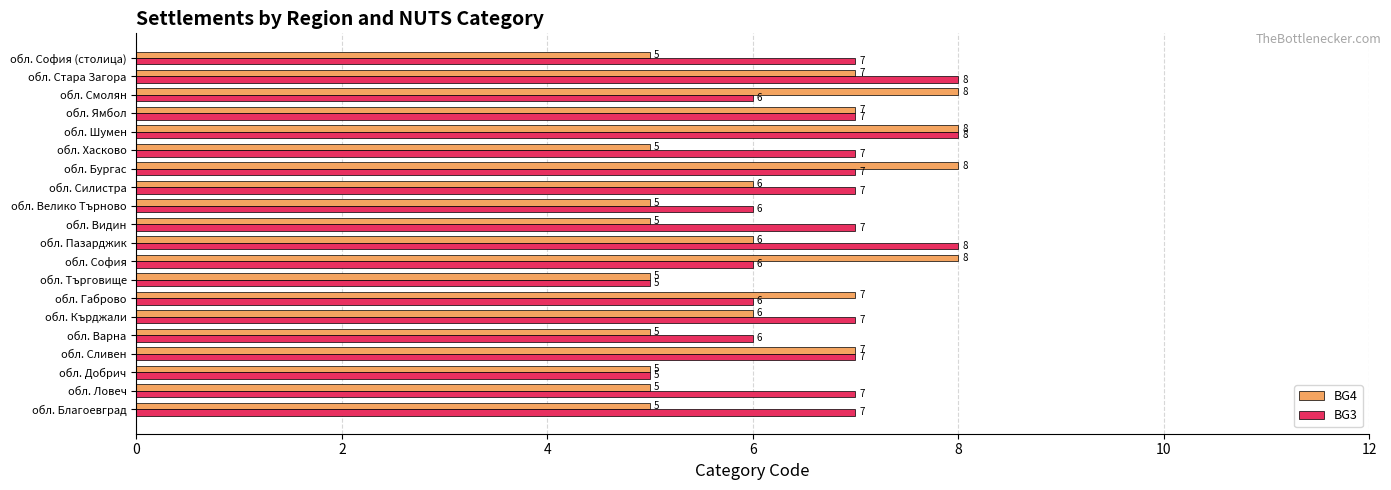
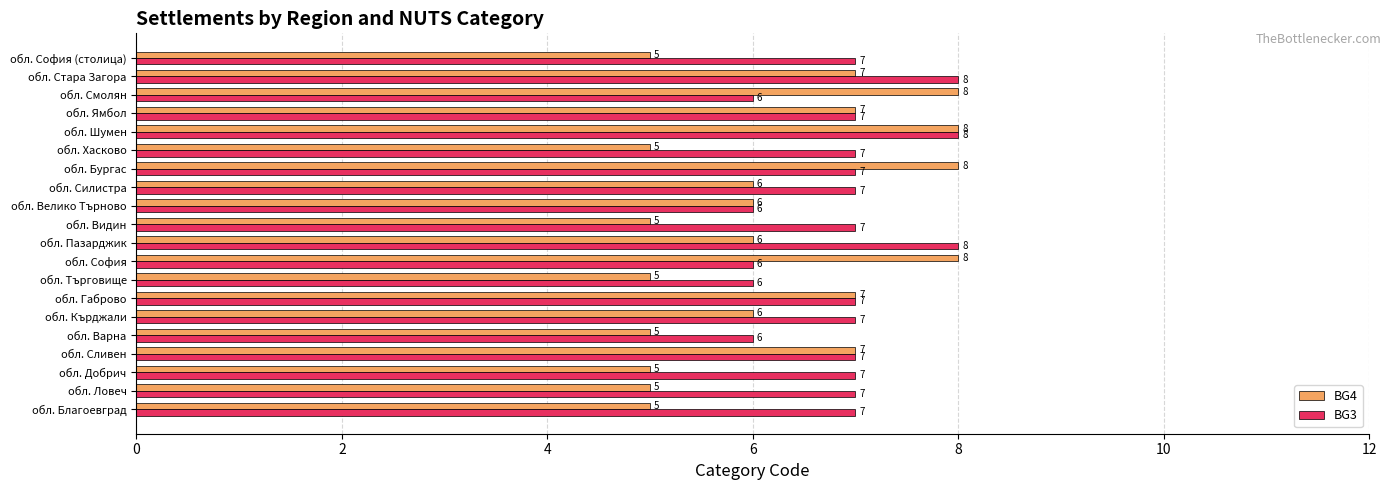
  {
    "BG4": {
      "обл. София (столица)": 5,
      "обл. Стара Загора": 7,
      "обл. Смолян": 8,
      "обл. Хасково": 5,
      "обл. Бургас": 8,
      "обл. Силистра": 6,
-     "обл. Велико Търново": 5,
+     "обл. Велико Търново": 6,
      "обл. Видин": 5,
      "обл. Пазарджик": 6,
      "обл. София": 8,
      "обл. Търговище": 5,
      "обл. Кърджали": 6,
      "обл. Варна": 5,
      "обл. Добрич": 5,
      "обл. Ловеч": 5,
      "обл. Благоевград": 5
    },
    "BG3": {
      "обл. София (столица)": 7,
      "обл. Стара Загора": 8,
      "обл. Смолян": 6,
      "обл. Хасково": 7,
      "обл. Бургас": 7,
      "обл. Силистра": 7,
      "обл. Видин": 7,
      "обл. Пазарджик": 8,
      "обл. София": 6,
-     "обл. Търговище": 5,
-     "обл. Габрово": 6,
+     "обл. Търговище": 6,
+     "обл. Габрово": 7,
      "обл. Кърджали": 7,
      "обл. Варна": 6,
-     "обл. Добрич": 5,
+     "обл. Добрич": 7,
      "обл. Ловеч": 7,
      "обл. Благоевград": 7
    }
  }
